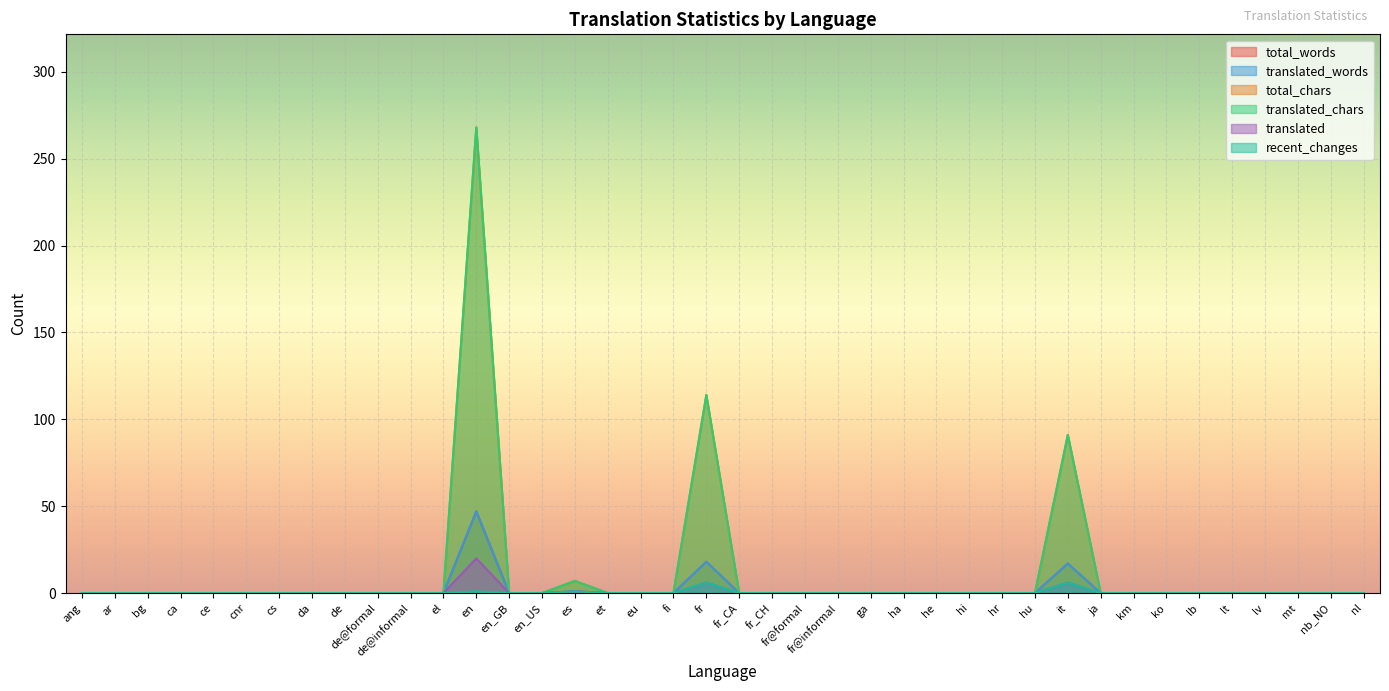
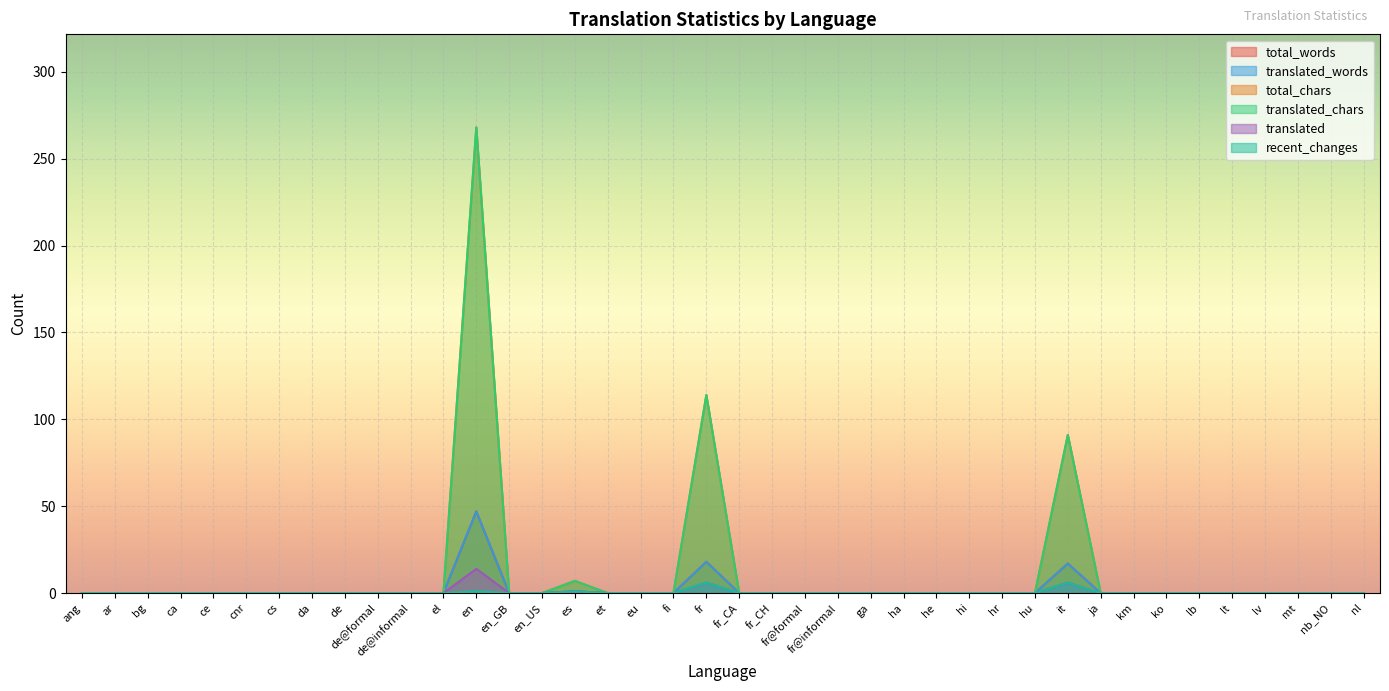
  {
    "translated": {
-     "en": 20
+     "en": 14
    }
  }
